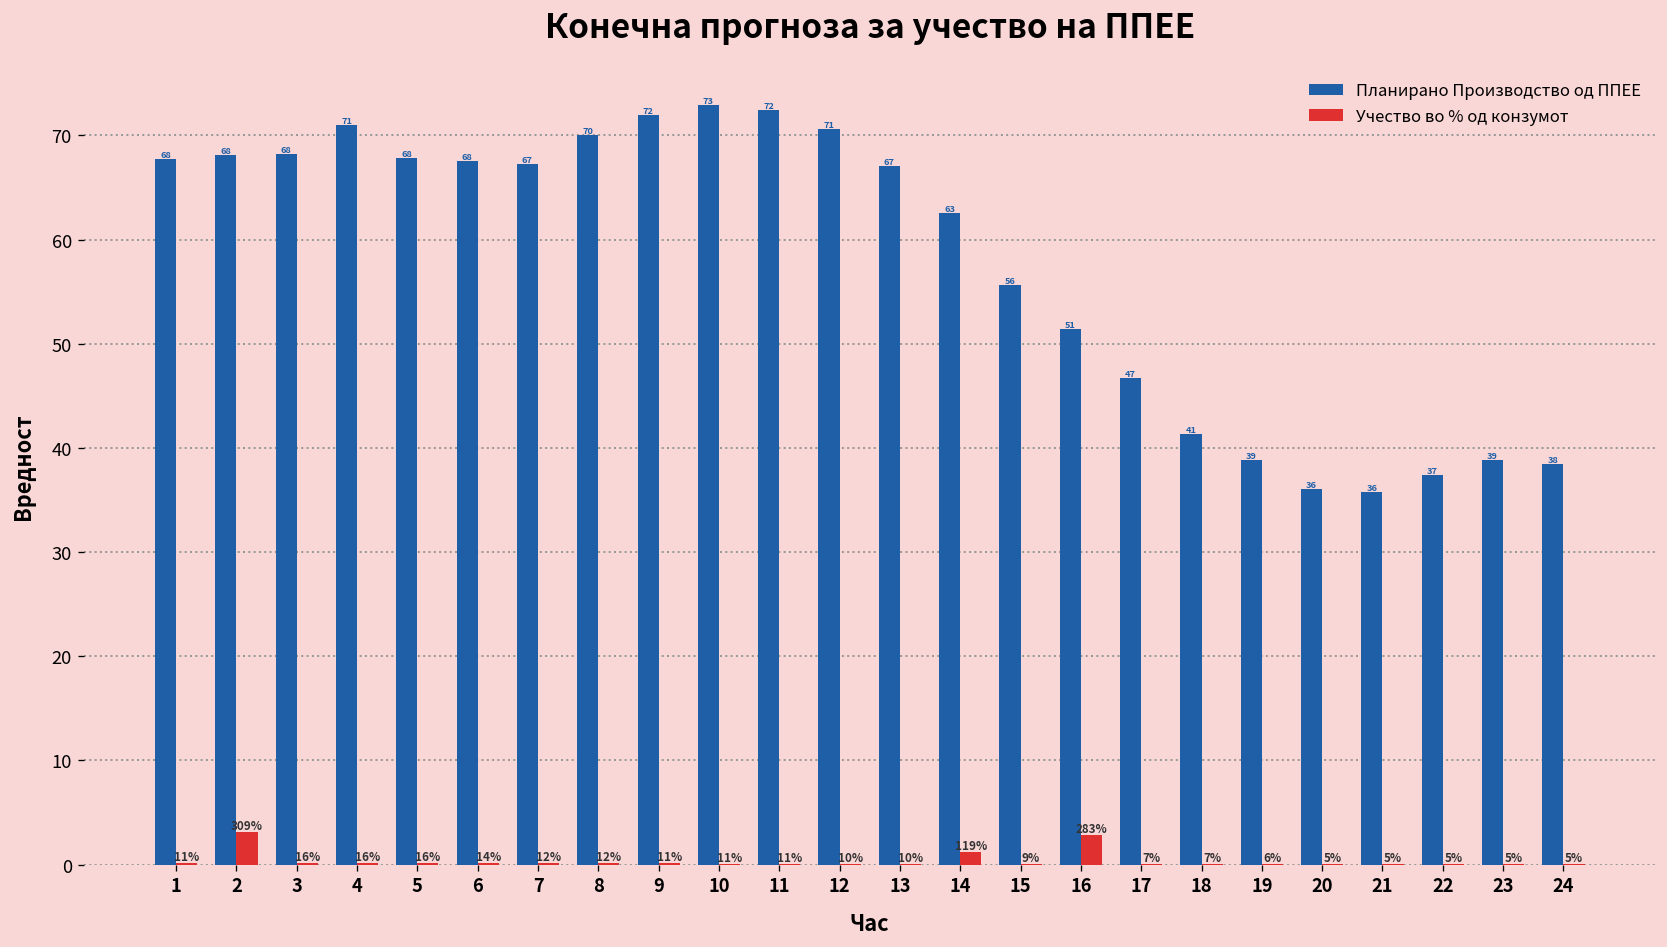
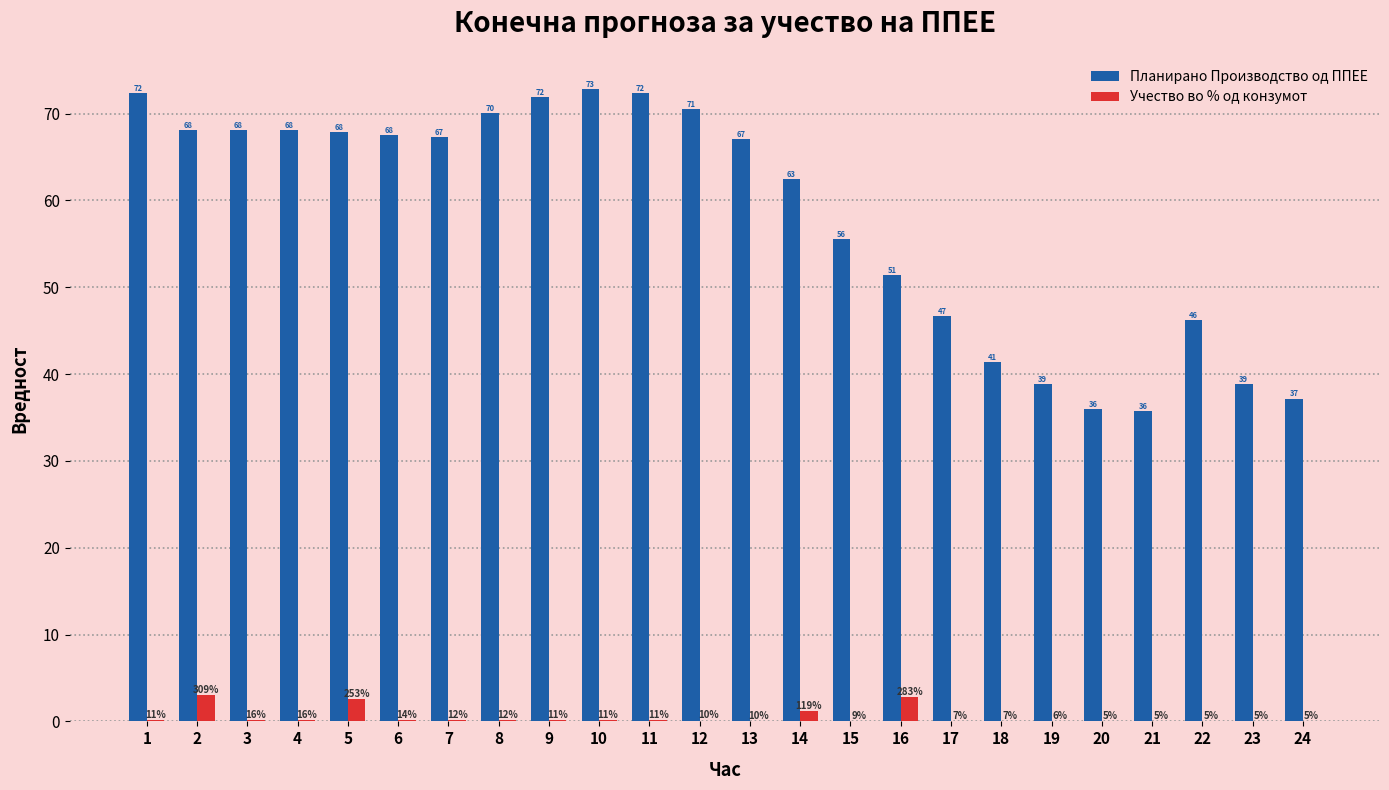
  {
    "Планирано Производство од ППЕЕ": {
-     "1": "68",
+     "1": "72",
      "2": "68",
      "3": "68",
-     "4": "71",
+     "4": "68",
      "5": "68",
      "6": "68",
      "7": "67",
      "8": "70",
      "9": "72",
      "10": "73",
      "11": "72",
      "12": "71",
      "13": "67",
      "14": "63",
      "15": "56",
      "16": "51",
      "17": "47",
      "18": "41",
      "19": "39",
      "20": "36",
      "21": "36",
-     "22": "37",
+     "22": "46",
      "23": "39",
-     "24": "38"
+     "24": "37"
    },
    "Учество во % од конзумот": {
      "1": "11%",
      "2": "309%",
      "3": "16%",
      "4": "16%",
-     "5": "16%",
+     "5": "253%",
      "6": "14%",
      "7": "12%",
      "8": "12%",
      "9": "11%",
      "10": "11%",
      "11": "11%",
      "12": "10%",
      "13": "10%",
      "14": "119%",
      "15": "9%",
      "16": "283%",
      "17": "7%",
      "18": "7%",
      "19": "6%",
      "20": "5%",
      "21": "5%",
      "22": "5%",
      "23": "5%",
      "24": "5%"
    }
  }
